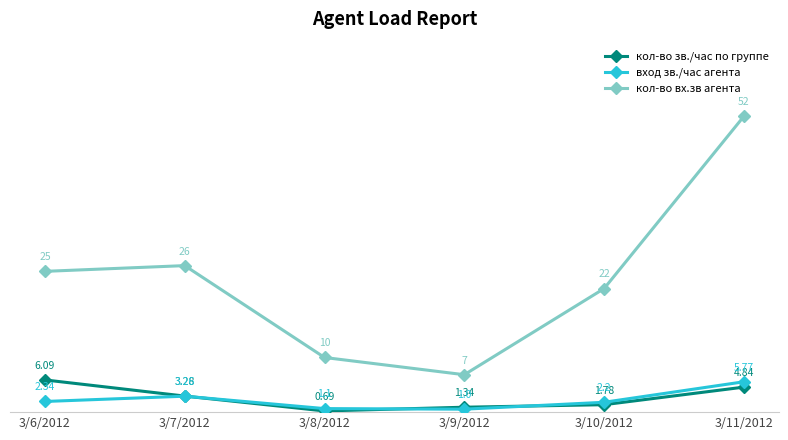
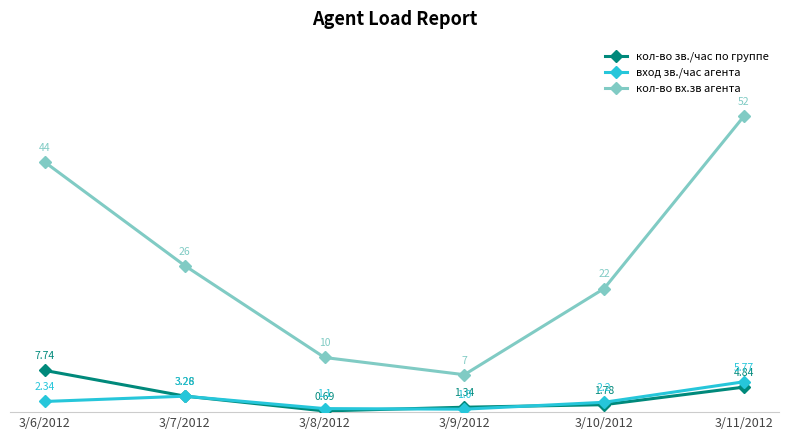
  {
    "кол-во зв./час по группе": {
-     "3/6/2012": 6.09
+     "3/6/2012": 7.74
    },
    "вход зв./час агента": {
      "3/6/2012": 2.34
    },
    "кол-во вх.зв агента": {
-     "3/6/2012": 25,
+     "3/6/2012": 44,
      "3/7/2012": 26,
      "3/8/2012": 10,
      "3/9/2012": 7,
      "3/10/2012": 22,
      "3/11/2012": 52
    }
  }
